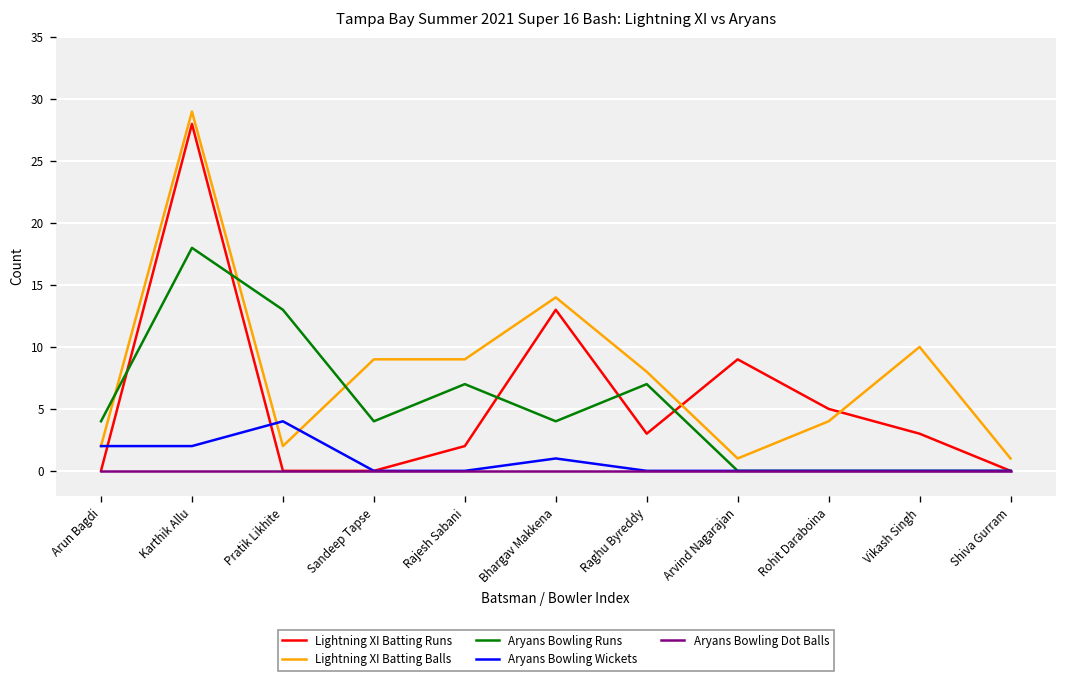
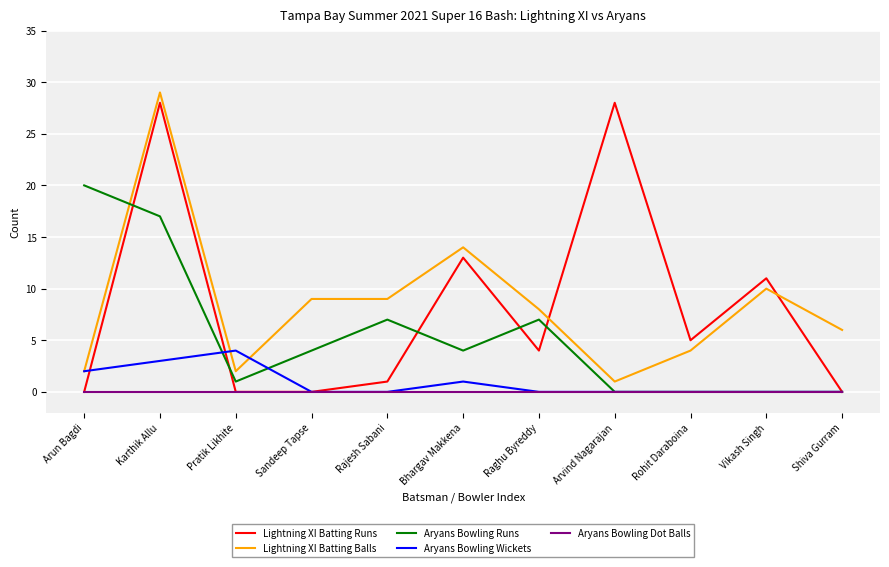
  {
    "Lightning XI Batting Runs": {
      "Karthik Allu": 28,
-     "Rajesh Sabani": 2,
+     "Rajesh Sabani": 1,
      "Bhargav Makkena": 13,
-     "Raghu Byreddy": 3,
-     "Arvind Nagarajan": 9,
+     "Raghu Byreddy": 4,
+     "Arvind Nagarajan": 28,
      "Rohit Daraboina": 5,
-     "Vikash Singh": 3
+     "Vikash Singh": 11
    },
    "Lightning XI Batting Balls": {
      "Karthik Allu": 29,
      "Pratik Likhite": 2,
      "Sandeep Tapse": 9,
      "Rajesh Sabani": 9,
      "Bhargav Makkena": 14,
      "Raghu Byreddy": 8,
      "Arvind Nagarajan": 1,
      "Rohit Daraboina": 4,
      "Vikash Singh": 10,
-     "Shiva Gurram": 1
+     "Shiva Gurram": 6
    },
    "Aryans Bowling Runs": {
-     "Arun Bagdi": 4,
-     "Karthik Allu": 18,
-     "Pratik Likhite": 13,
+     "Arun Bagdi": 20,
+     "Karthik Allu": 17,
+     "Pratik Likhite": 1,
      "Sandeep Tapse": 4,
      "Rajesh Sabani": 7,
      "Bhargav Makkena": 4,
      "Raghu Byreddy": 7
    },
    "Aryans Bowling Wickets": {
-     "Karthik Allu": 2,
+     "Karthik Allu": 3,
      "Pratik Likhite": 4,
      "Bhargav Makkena": 1
    },
    "Aryans Bowling Dot Balls": {
      "Karthik Allu": 0,
      "Bhargav Makkena": 0
    }
  }
